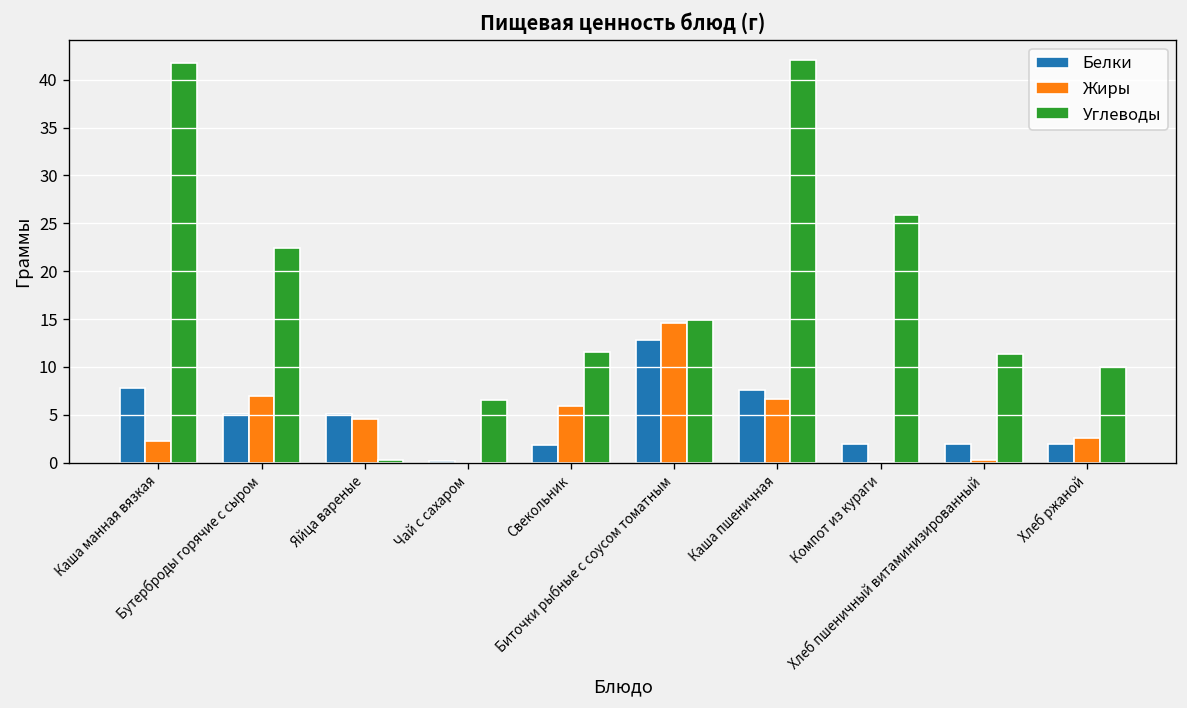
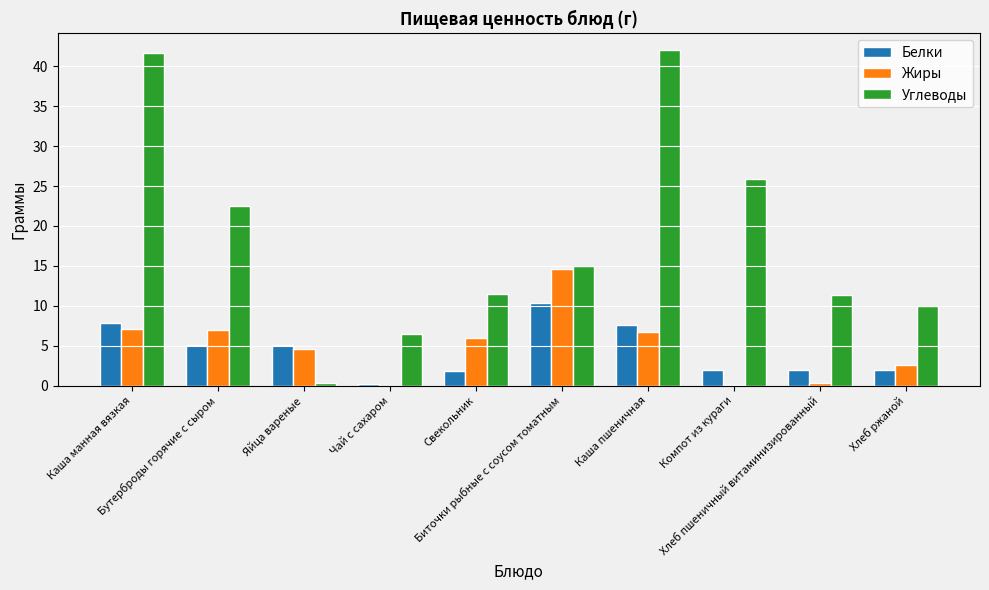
  {
    "Белки": {
      "Каша манная вязкая": 8,
      "Бутерброды горячие с сыром": 5,
      "Яйца вареные": 5,
      "Свекольник": 2,
-     "Биточки рыбные с соусом томатным": 13,
+     "Биточки рыбные с соусом томатным": 10,
      "Каша пшеничная": 8,
      "Компот из кураги": 2,
      "Хлеб пшеничный витаминизированный": 2,
      "Хлеб ржаной": 2
    },
    "Жиры": {
-     "Каша манная вязкая": 2,
+     "Каша манная вязкая": 7,
      "Бутерброды горячие с сыром": 7,
      "Яйца вареные": 5,
      "Чай с сахаром": 0,
      "Свекольник": 6,
      "Биточки рыбные с соусом томатным": 15,
      "Каша пшеничная": 7,
      "Хлеб ржаной": 3
    },
    "Углеводы": {
      "Каша манная вязкая": 42,
      "Бутерброды горячие с сыром": 22,
      "Чай с сахаром": 7,
      "Свекольник": 12,
      "Биточки рыбные с соусом томатным": 15,
      "Каша пшеничная": 42,
      "Компот из кураги": 26,
      "Хлеб пшеничный витаминизированный": 11,
      "Хлеб ржаной": 10
    }
  }
